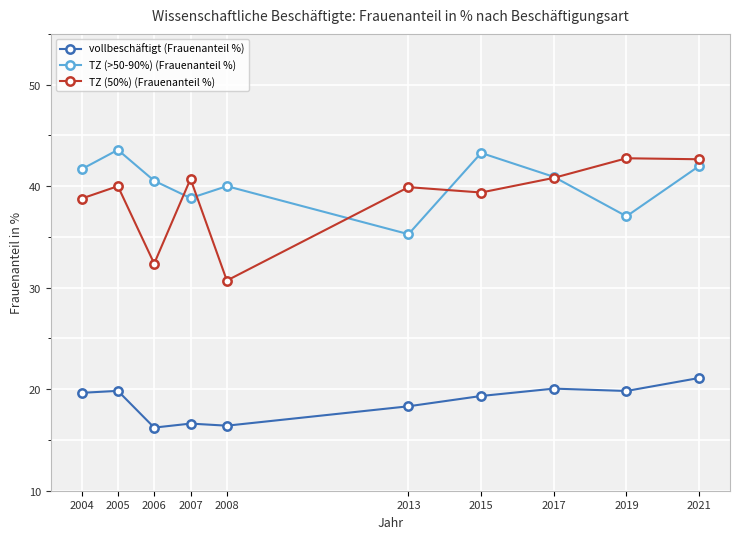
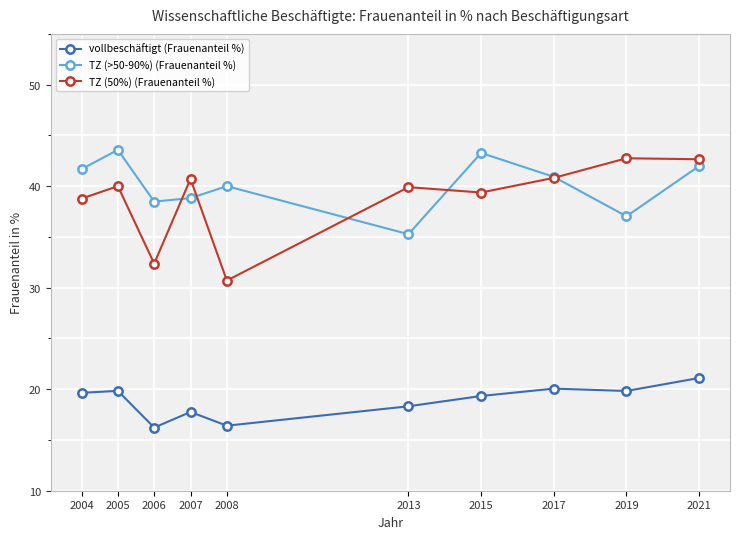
  {
    "vollbeschäftigt (Frauenanteil %)": {
      "2004": 19.6,
      "2005": 19.8,
      "2006": 16.2,
-     "2007": 16.6,
+     "2007": 17.8,
      "2008": 16.4,
      "2013": 18.3,
      "2015": 19.3,
      "2017": 20.1,
      "2019": 19.8,
      "2021": 21.1
    },
    "TZ (>50-90%) (Frauenanteil %)": {
      "2004": 41.7,
      "2005": 43.6,
-     "2006": 40.5,
+     "2006": 38.5,
      "2007": 38.8,
      "2008": 40.0,
      "2013": 35.3,
      "2015": 43.3,
      "2019": 37.0,
      "2021": 42.0
    },
    "TZ (50%) (Frauenanteil %)": {
      "2004": 38.8,
      "2005": 40.0,
      "2006": 32.4,
      "2007": 40.7,
      "2008": 30.7,
      "2013": 39.9,
      "2015": 39.4,
      "2019": 42.7,
      "2021": 42.7
    }
  }
